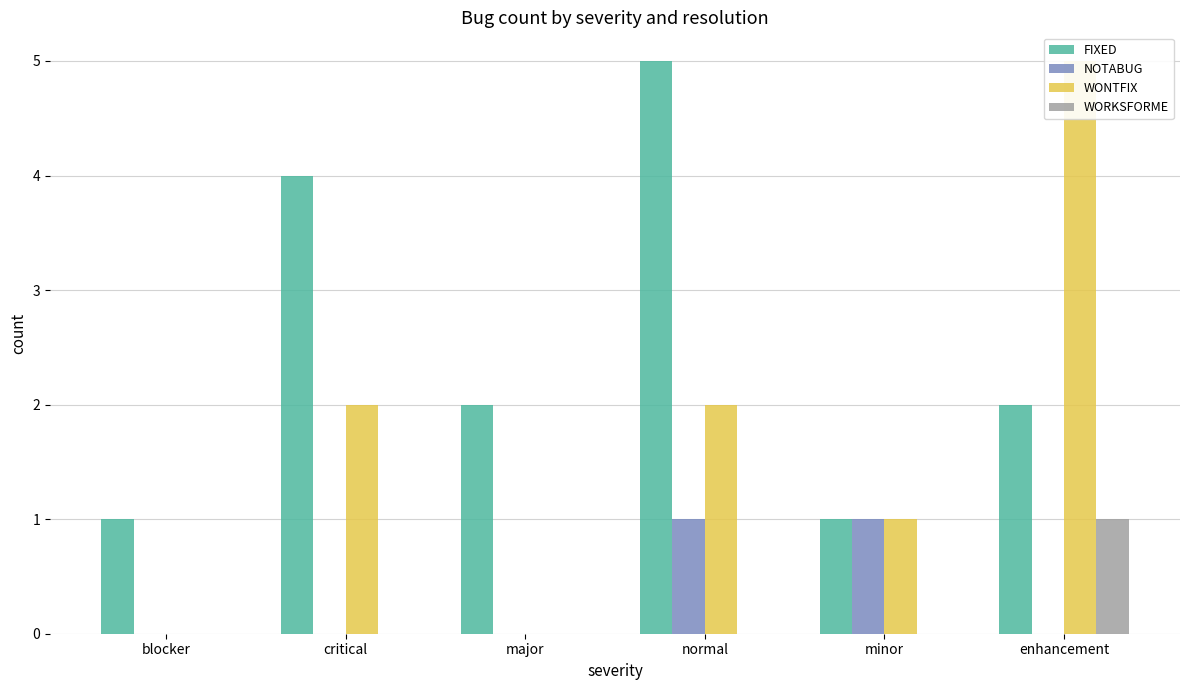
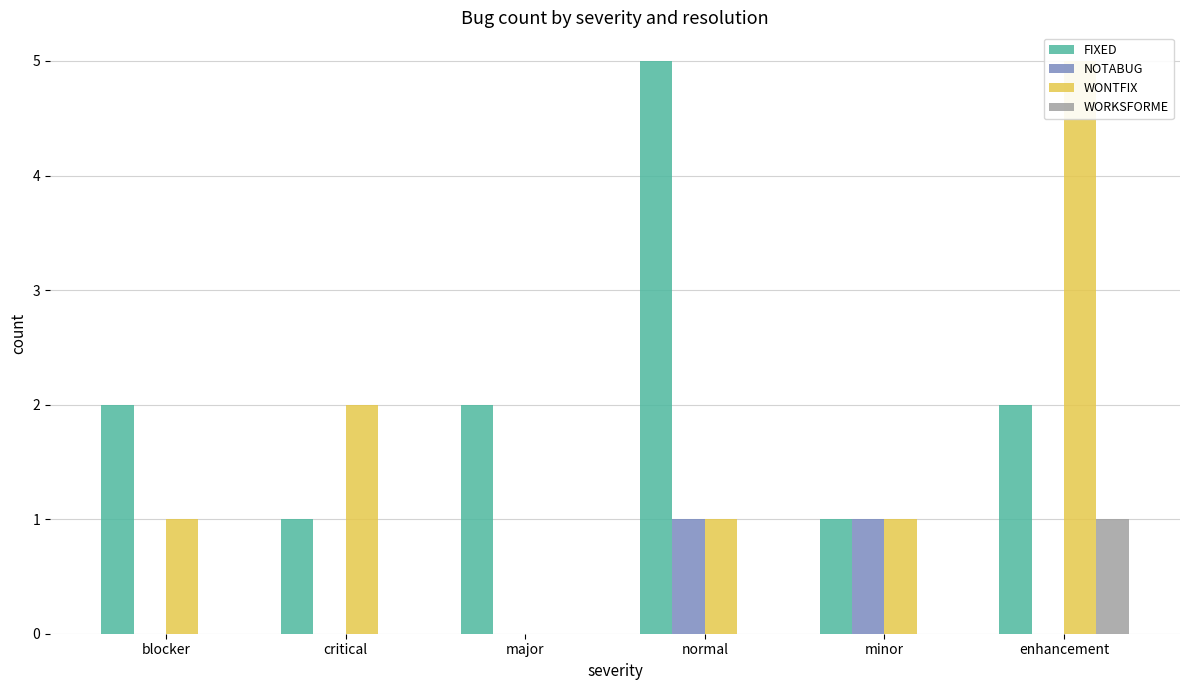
  {
    "FIXED": {
-     "blocker": 1,
-     "critical": 4,
+     "blocker": 2,
+     "critical": 1,
      "major": 2,
      "normal": 5,
      "minor": 1,
      "enhancement": 2
    },
    "WONTFIX": {
-     "blocker": 0,
+     "blocker": 1,
      "critical": 2,
      "major": 0,
-     "normal": 2,
+     "normal": 1,
      "minor": 1
    }
  }
